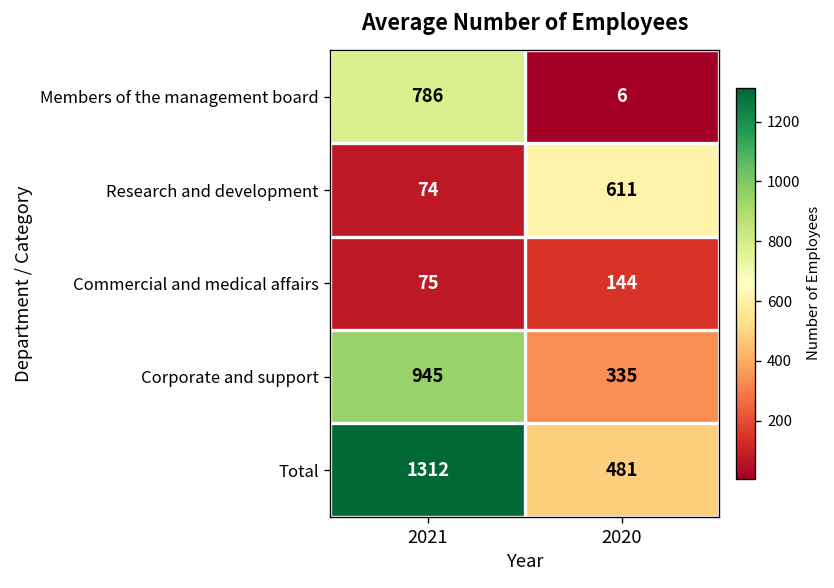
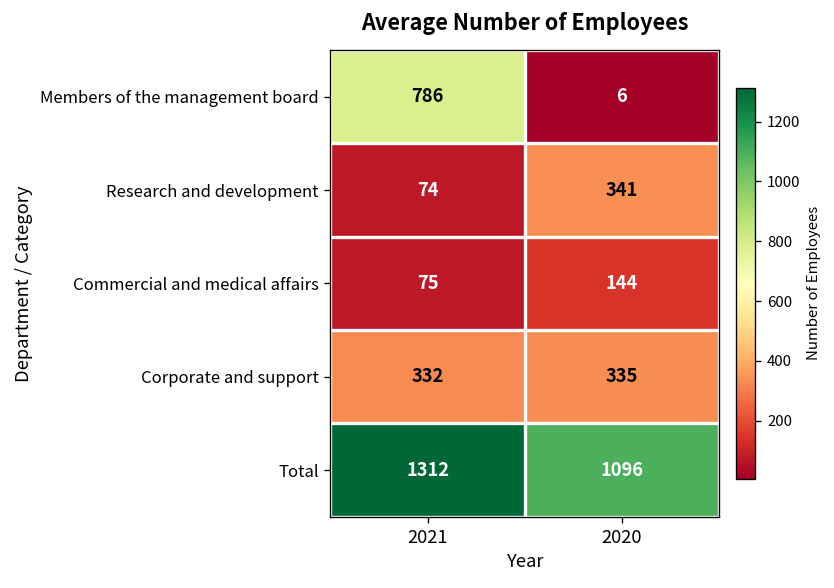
  {
    "Members of the management board": {
      "2021": 786,
      "2020": 6
    },
    "Research and development": {
      "2021": 74,
-     "2020": 611
+     "2020": 341
    },
    "Commercial and medical affairs": {
      "2021": 75,
      "2020": 144
    },
    "Corporate and support": {
-     "2021": 945,
+     "2021": 332,
      "2020": 335
    },
    "Total": {
      "2021": 1312,
-     "2020": 481
+     "2020": 1096
    }
  }
